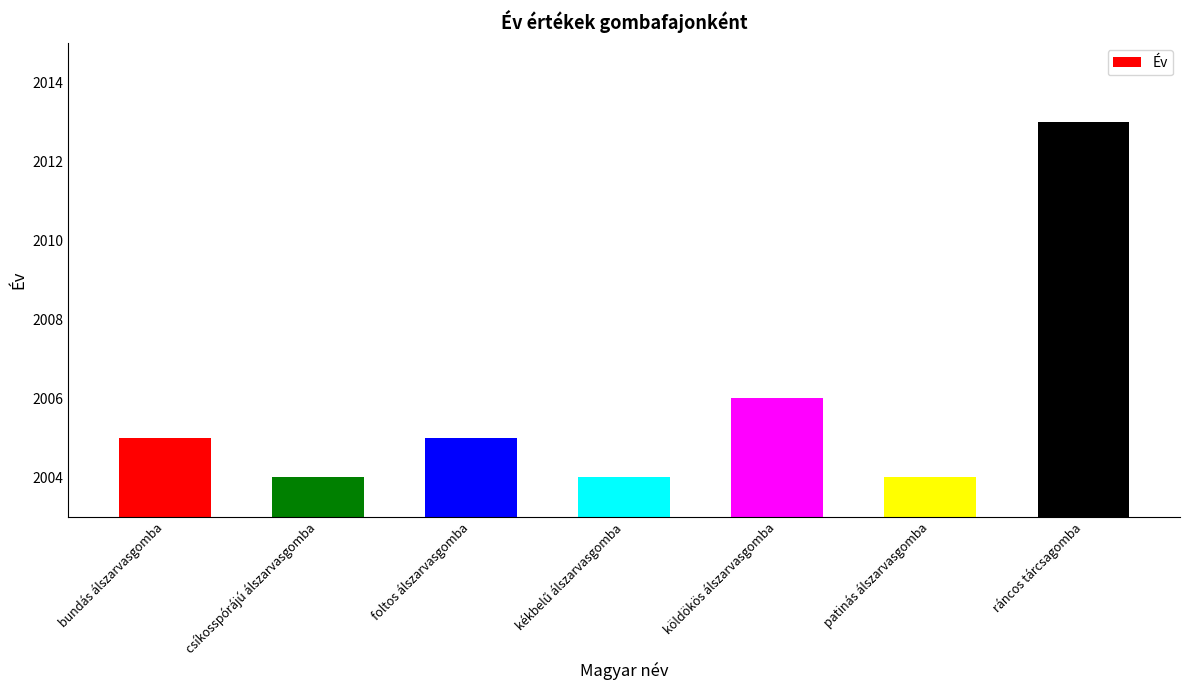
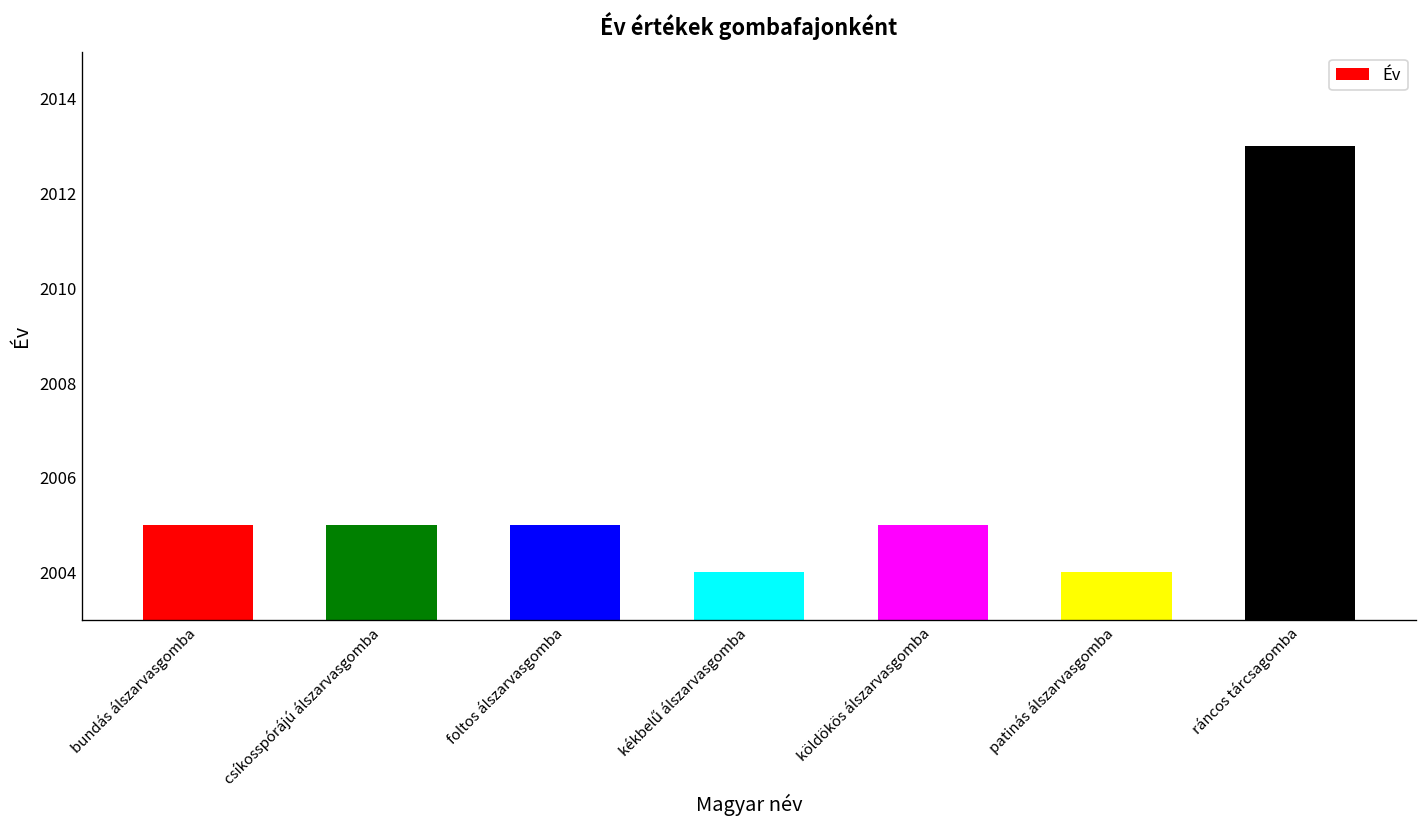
  {
    "bundás álszarvasgomba": 2005,
-   "csíkosspórájú álszarvasgomba": 2004,
+   "csíkosspórájú álszarvasgomba": 2005,
    "foltos álszarvasgomba": 2005,
    "kékbelű álszarvasgomba": 2004,
-   "köldökös álszarvasgomba": 2006,
+   "köldökös álszarvasgomba": 2005,
    "patinás álszarvasgomba": 2004,
    "ráncos tárcsagomba": 2013
  }
